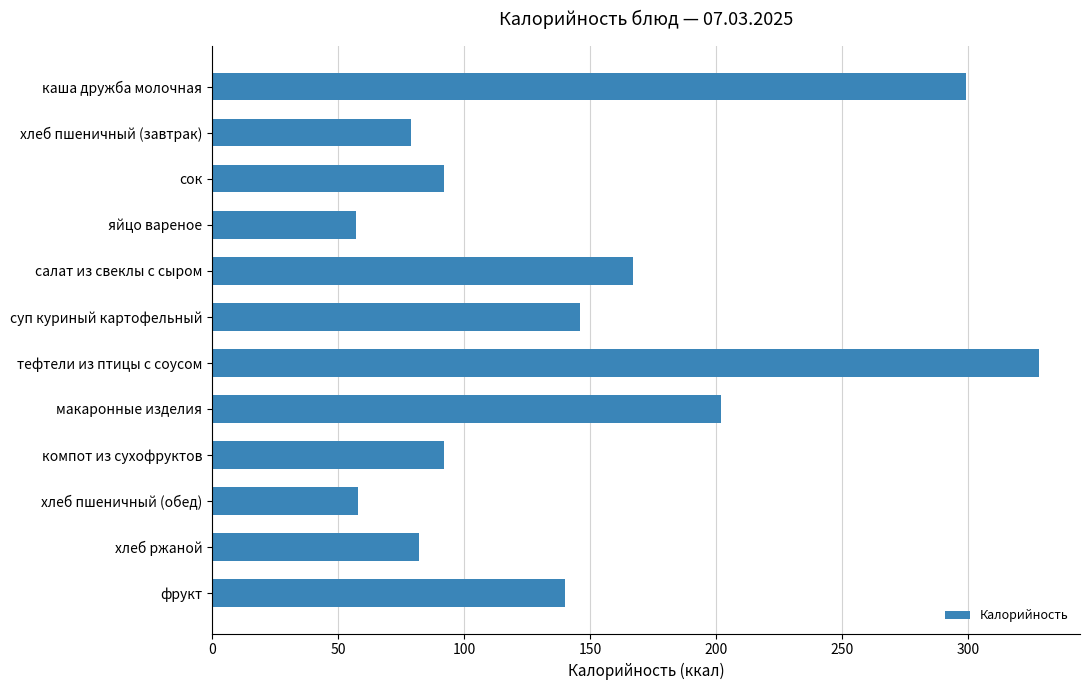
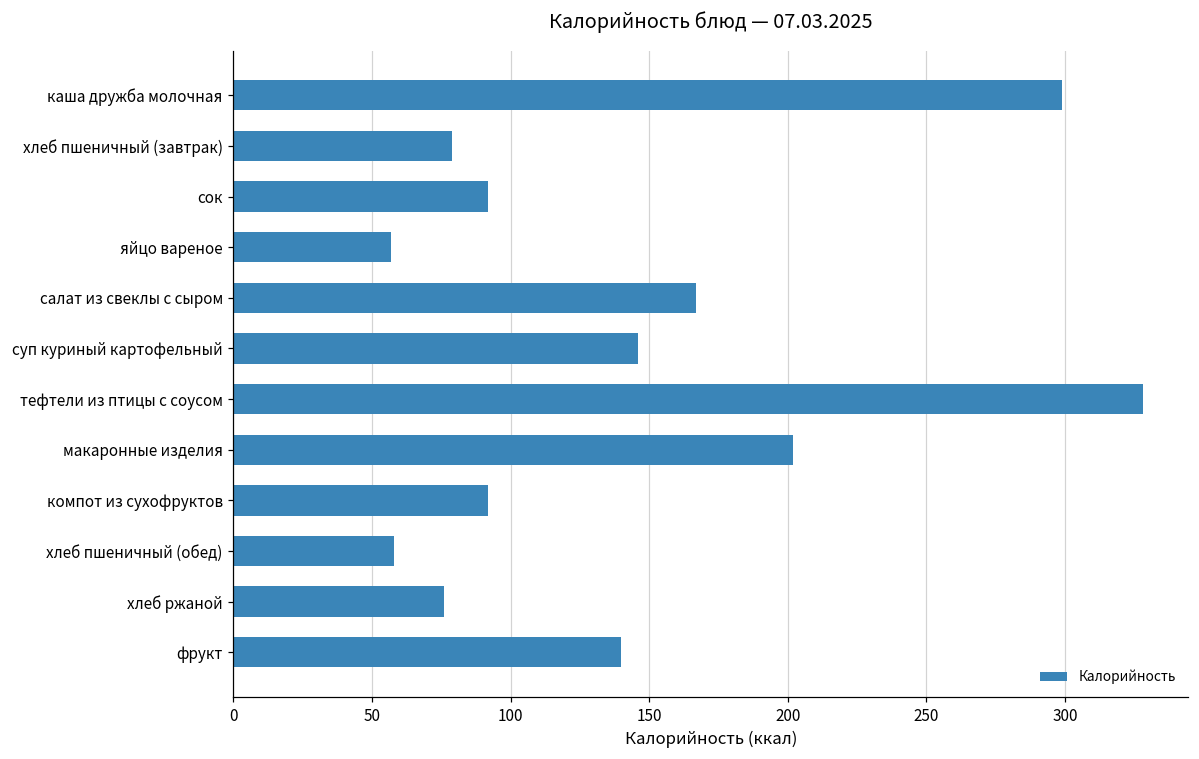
  {
    "каша дружба молочная": 299,
    "хлеб пшеничный (завтрак)": 79,
    "сок": 92,
    "яйцо вареное": 57,
    "салат из свеклы с сыром": 167,
    "суп куриный картофельный": 146,
    "тефтели из птицы с соусом": 328,
    "макаронные изделия": 202,
    "компот из сухофруктов": 92,
    "хлеб пшеничный (обед)": 58,
-   "хлеб ржаной": 82,
+   "хлеб ржаной": 76,
    "фрукт": 140
  }
